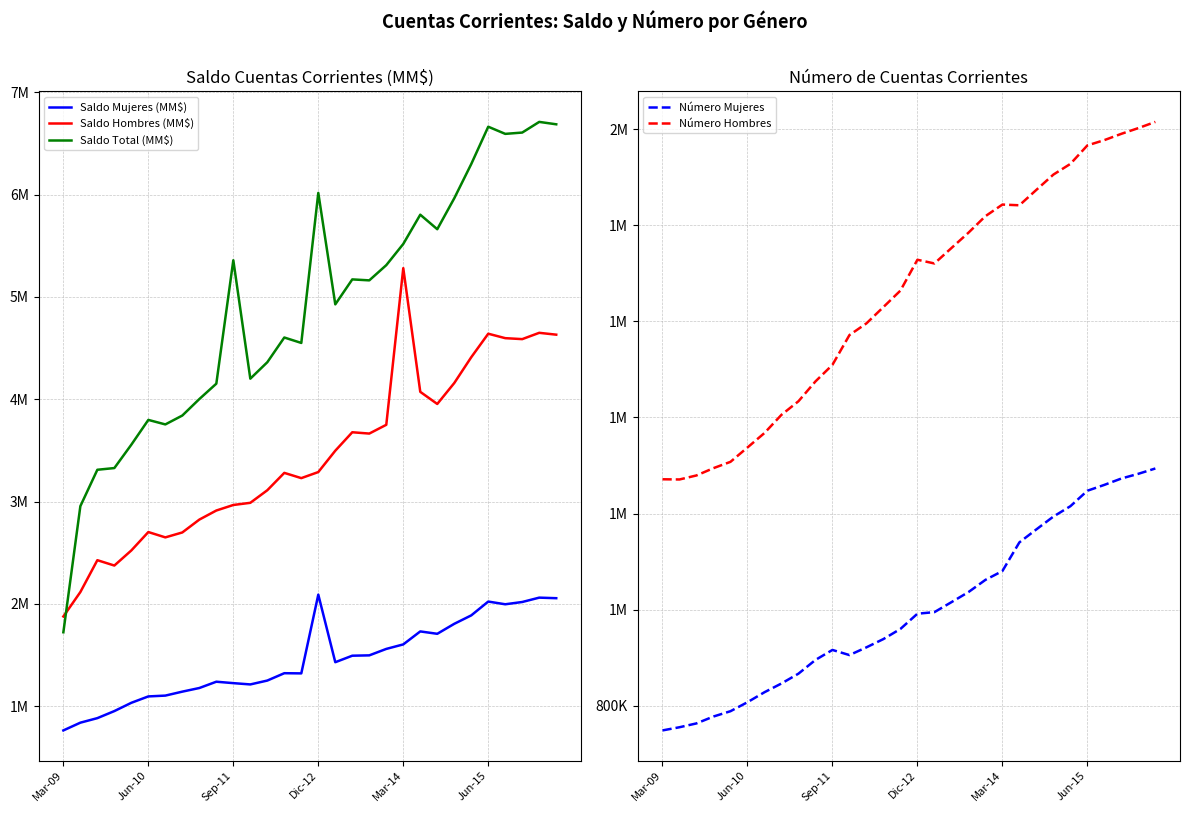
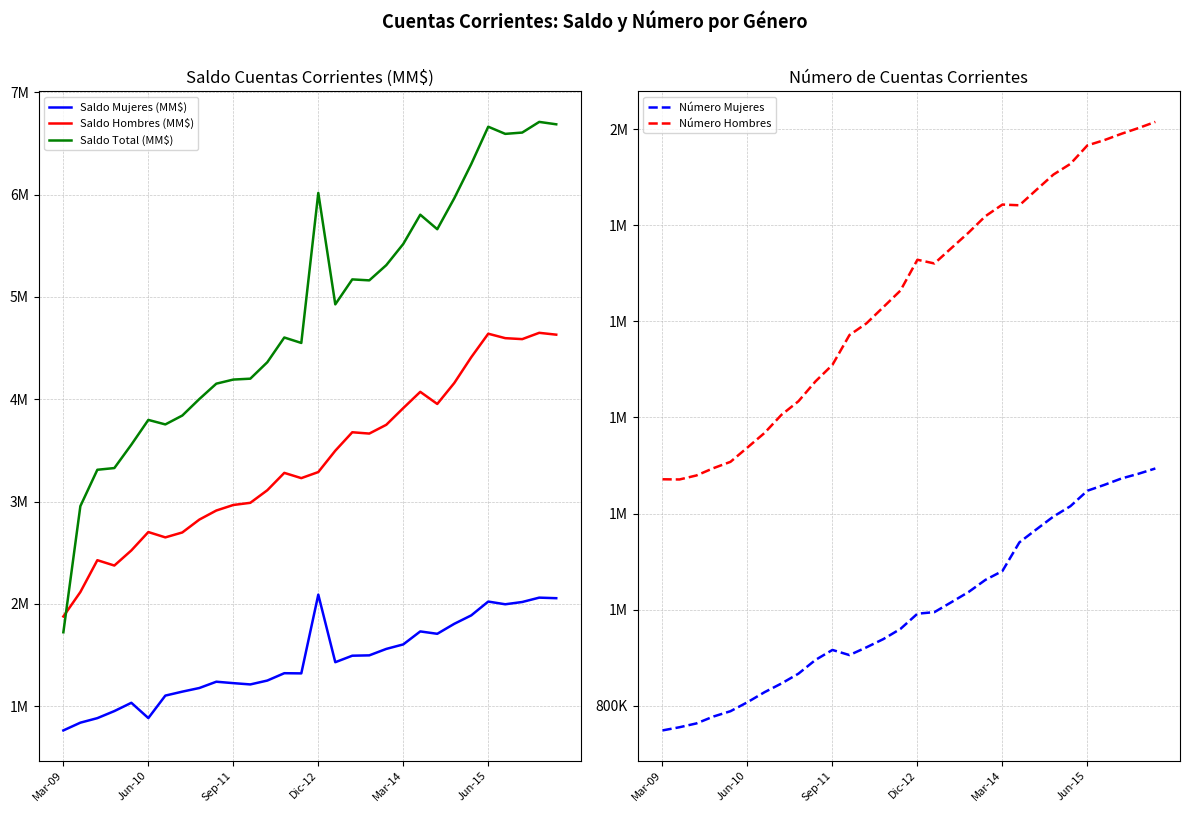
  {
    "Saldo Cuentas Corrientes (MM$)": {
      "Saldo Mujeres (MM$)": {
        "Mar-09": 760000,
-       "Jun-10": 1100000,
+       "Jun-10": 880000,
        "Sep-11": 1230000,
        "Dic-12": 2090000,
        "Mar-14": 1600000,
        "Jun-15": 2020000
      },
      "Saldo Hombres (MM$)": {
        "Mar-09": 1880000,
        "Jun-10": 2700000,
        "Sep-11": 2970000,
        "Dic-12": 3290000,
-       "Mar-14": 5280000,
+       "Mar-14": 3910000,
        "Jun-15": 4640000
      },
      "Saldo Total (MM$)": {
        "Mar-09": 1720000,
        "Jun-10": 3800000,
-       "Sep-11": 5360000,
+       "Sep-11": 4190000,
        "Dic-12": 6020000,
        "Mar-14": 5520000,
        "Jun-15": 6660000
      }
    }
  }
